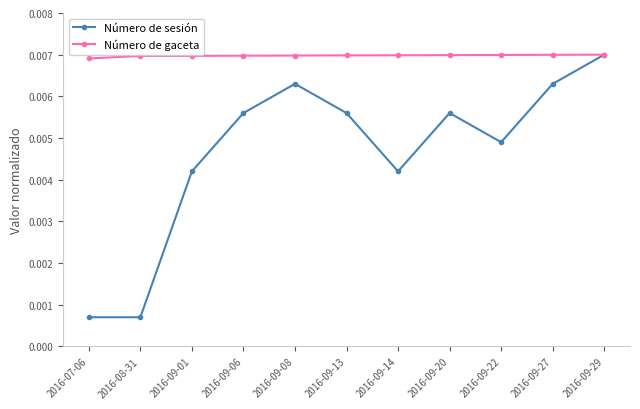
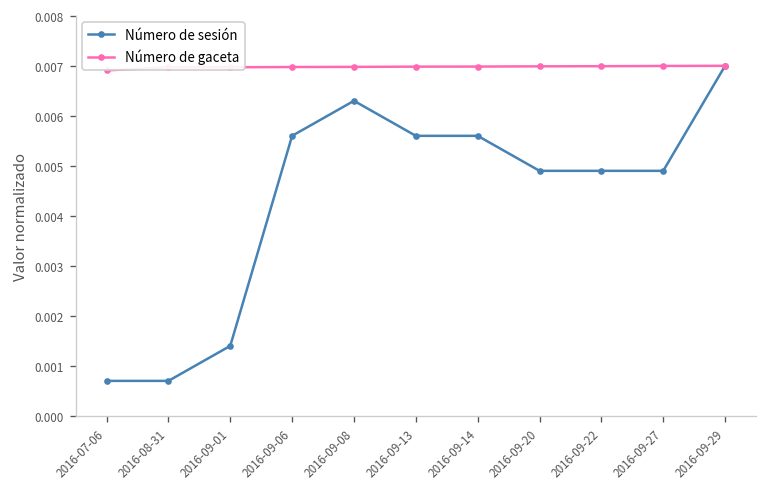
  {
    "Número de sesión": {
      "2016-07-06": 0.0007,
      "2016-08-31": 0.0007,
-     "2016-09-01": 0.0042,
+     "2016-09-01": 0.0014,
      "2016-09-06": 0.0056,
      "2016-09-08": 0.0063,
      "2016-09-13": 0.0056,
-     "2016-09-14": 0.0042,
-     "2016-09-20": 0.0056,
+     "2016-09-14": 0.0056,
+     "2016-09-20": 0.0049,
      "2016-09-22": 0.0049,
-     "2016-09-27": 0.0063
+     "2016-09-27": 0.0049
    },
    "Número de gaceta": {
      "2016-07-06": 0.0069,
      "2016-08-31": 0.0070,
      "2016-09-01": 0.0070,
      "2016-09-06": 0.0070,
      "2016-09-08": 0.0070,
      "2016-09-13": 0.0070,
      "2016-09-14": 0.0070,
      "2016-09-20": 0.0070,
      "2016-09-22": 0.0070,
      "2016-09-27": 0.0070
    }
  }
